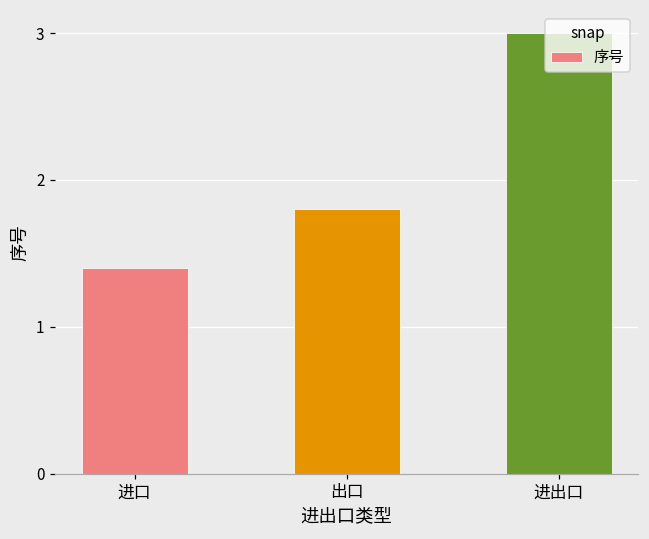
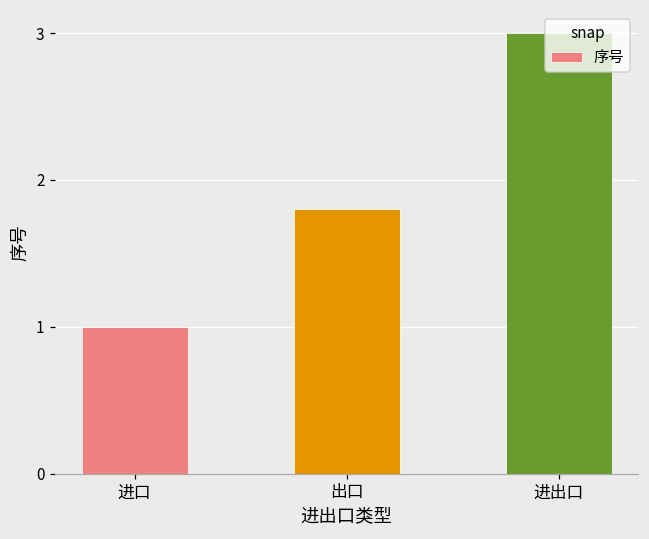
  {
-   "进口": 1.4,
+   "进口": 1.0,
    "出口": 1.8
  }
